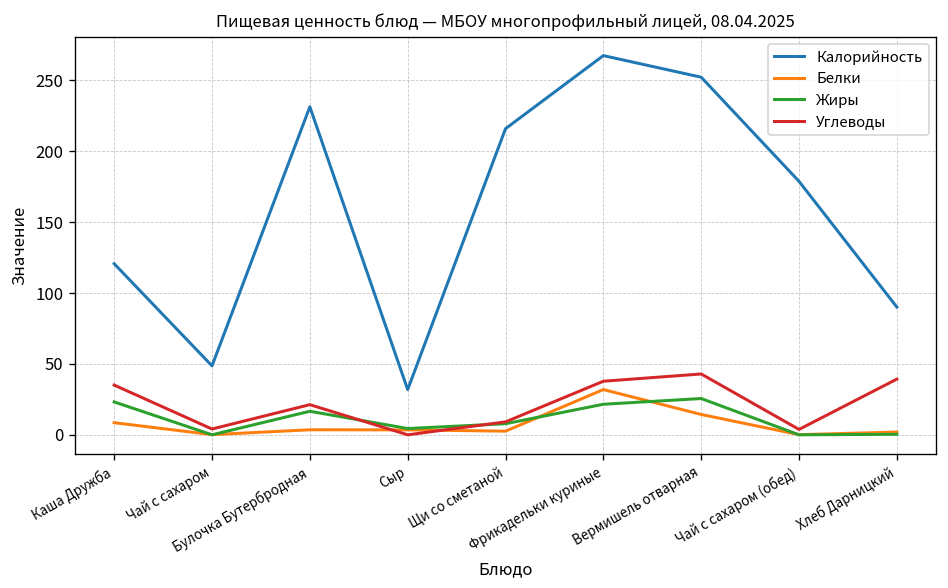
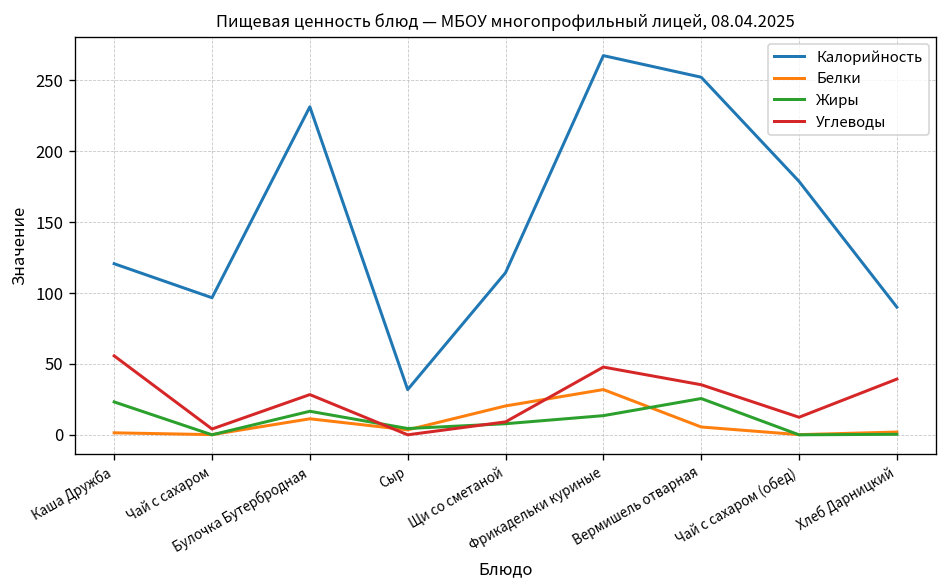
  {
    "Калорийность": {
      "Каша Дружба": 121,
-     "Чай с сахаром": 49,
+     "Чай с сахаром": 97,
      "Булочка Бутербродная": 231,
      "Сыр": 32,
-     "Щи со сметаной": 216,
+     "Щи со сметаной": 114,
      "Фрикадельки куриные": 268,
      "Вермишель отварная": 252,
      "Чай с сахаром (обед)": 179,
      "Хлеб Дарницкий": 90
    },
    "Белки": {
-     "Каша Дружба": 9,
-     "Булочка Бутербродная": 4,
-     "Щи со сметаной": 3,
+     "Каша Дружба": 1,
+     "Булочка Бутербродная": 11,
+     "Щи со сметаной": 20,
      "Фрикадельки куриные": 32,
-     "Вермишель отварная": 14
+     "Вермишель отварная": 6
    },
    "Жиры": {
      "Каша Дружба": 23,
      "Булочка Бутербродная": 17,
-     "Фрикадельки куриные": 22,
+     "Фрикадельки куриные": 14,
      "Вермишель отварная": 26
    },
    "Углеводы": {
-     "Каша Дружба": 35,
+     "Каша Дружба": 56,
      "Чай с сахаром": 4,
-     "Булочка Бутербродная": 21,
+     "Булочка Бутербродная": 28,
      "Сыр": 0,
-     "Фрикадельки куриные": 38,
-     "Вермишель отварная": 43,
-     "Чай с сахаром (обед)": 4,
+     "Фрикадельки куриные": 48,
+     "Вермишель отварная": 35,
+     "Чай с сахаром (обед)": 12,
      "Хлеб Дарницкий": 39
    }
  }
